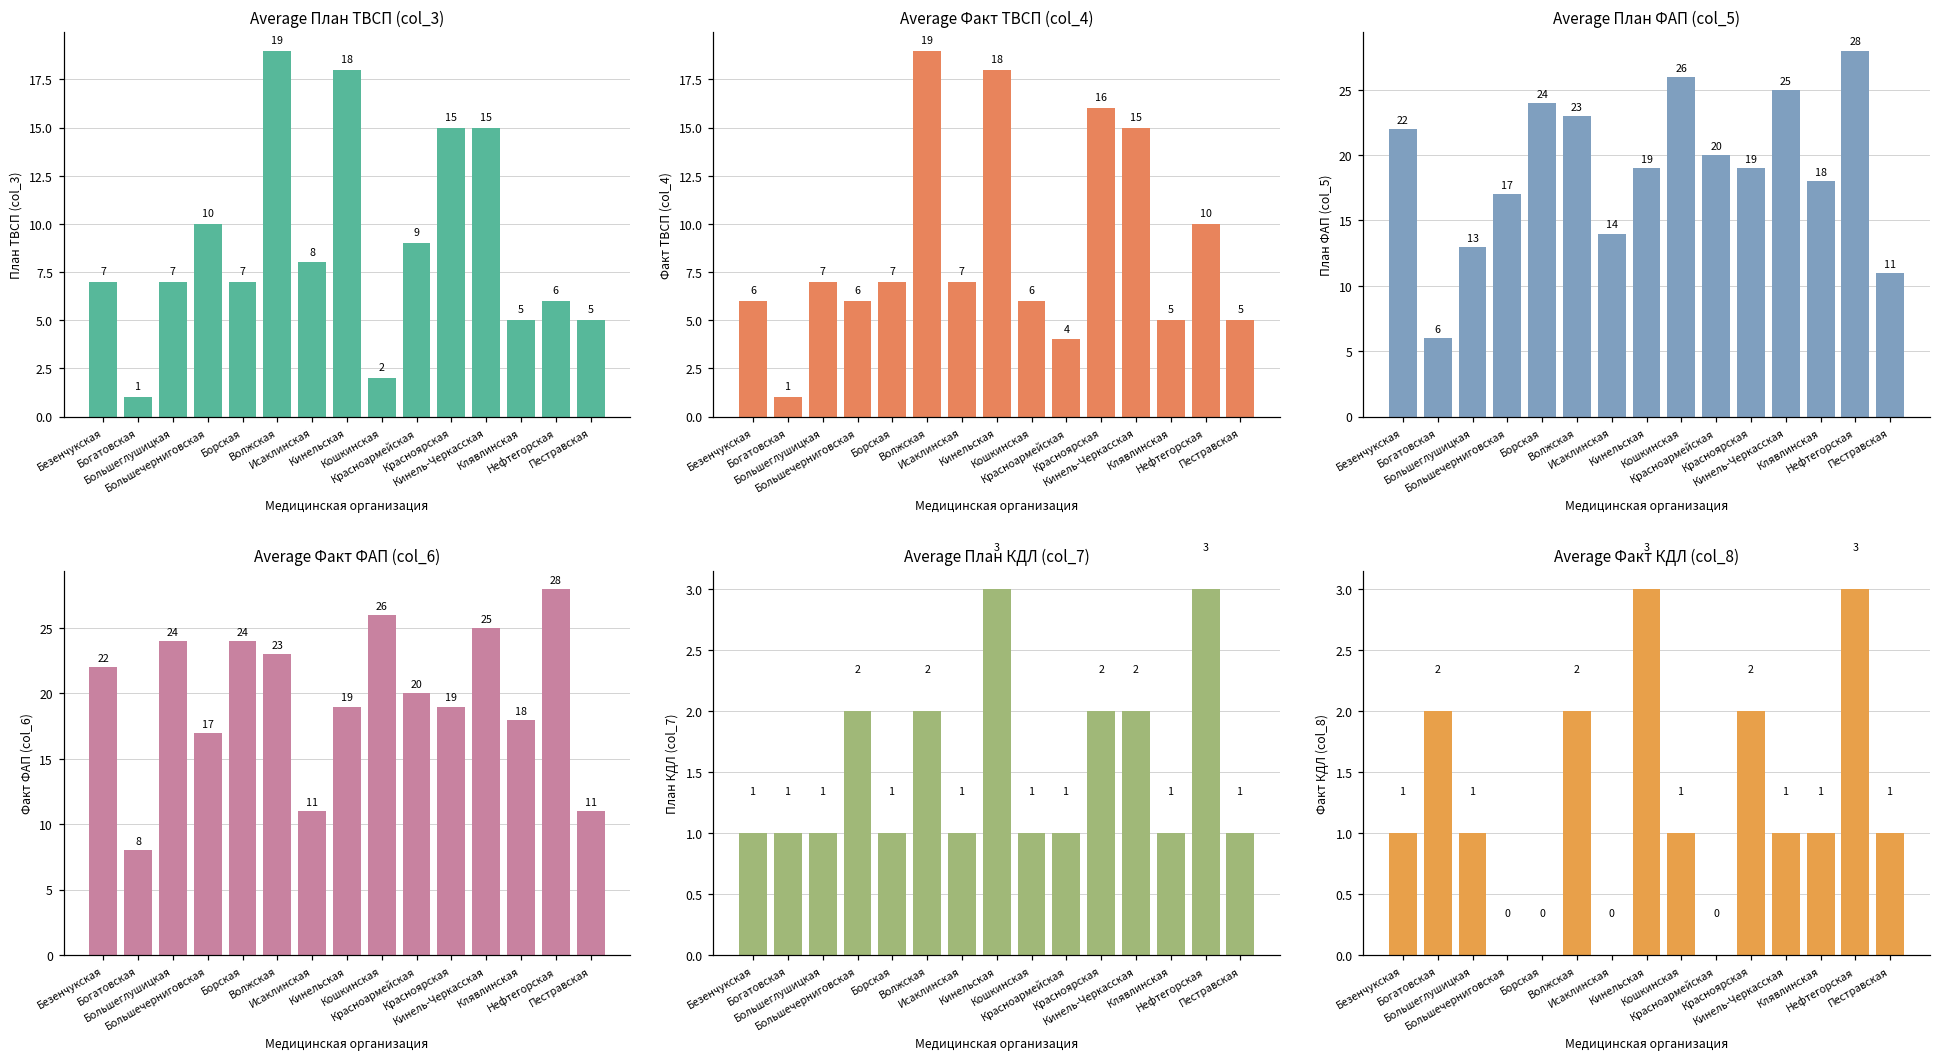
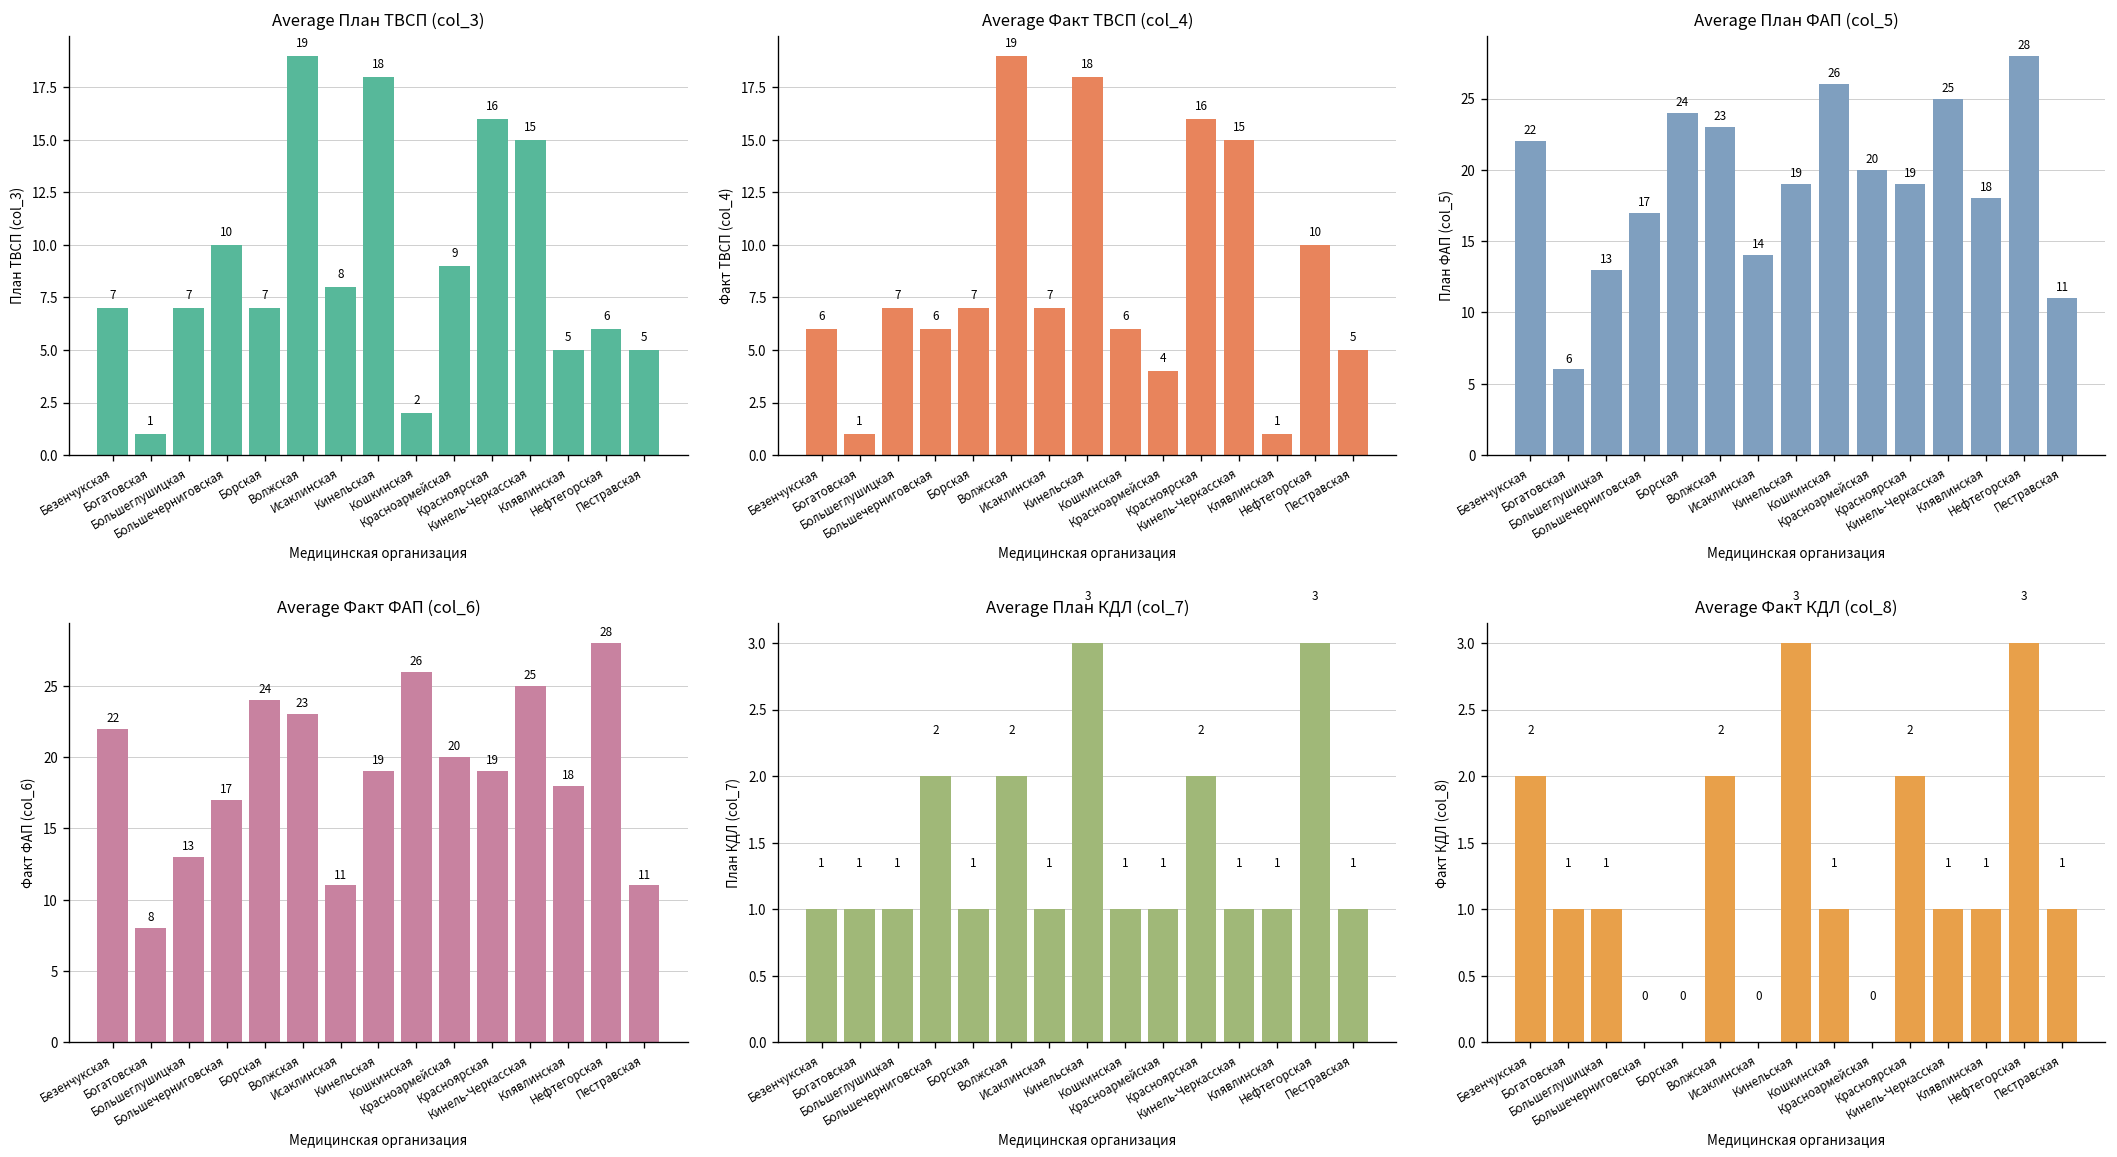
  {
    "Average План ТВСП (col_3)": {
      "Безенчукская": 7,
      "Богатовская": 1,
      "Большеглушицкая": 7,
      "Большечерниговская": 10,
      "Борская": 7,
      "Волжская": 19,
      "Исаклинская": 8,
      "Кинельская": 18,
      "Кошкинская": 2,
      "Красноармейская": 9,
-     "Красноярская": 15,
+     "Красноярская": 16,
      "Кинель-Черкасская": 15,
      "Клявлинская": 5,
      "Нефтегорская": 6,
      "Пестравская": 5
    },
    "Average Факт ТВСП (col_4)": {
      "Безенчукская": 6,
      "Богатовская": 1,
      "Большеглушицкая": 7,
      "Большечерниговская": 6,
      "Борская": 7,
      "Волжская": 19,
      "Исаклинская": 7,
      "Кинельская": 18,
      "Кошкинская": 6,
      "Красноармейская": 4,
      "Красноярская": 16,
      "Кинель-Черкасская": 15,
-     "Клявлинская": 5,
+     "Клявлинская": 1,
      "Нефтегорская": 10,
      "Пестравская": 5
    },
    "Average План ФАП (col_5)": {
      "Безенчукская": 22,
      "Богатовская": 6,
      "Большеглушицкая": 13,
      "Большечерниговская": 17,
      "Борская": 24,
      "Волжская": 23,
      "Исаклинская": 14,
      "Кинельская": 19,
      "Кошкинская": 26,
      "Красноармейская": 20,
      "Красноярская": 19,
      "Кинель-Черкасская": 25,
      "Клявлинская": 18,
      "Нефтегорская": 28,
      "Пестравская": 11
    },
    "Average Факт ФАП (col_6)": {
      "Безенчукская": 22,
      "Богатовская": 8,
-     "Большеглушицкая": 24,
+     "Большеглушицкая": 13,
      "Большечерниговская": 17,
      "Борская": 24,
      "Волжская": 23,
      "Исаклинская": 11,
      "Кинельская": 19,
      "Кошкинская": 26,
      "Красноармейская": 20,
      "Красноярская": 19,
      "Кинель-Черкасская": 25,
      "Клявлинская": 18,
      "Нефтегорская": 28,
      "Пестравская": 11
    },
    "Average План КДЛ (col_7)": {
-     "Кинель-Черкасская": 2
+     "Кинель-Черкасская": 1
    },
    "Average Факт КДЛ (col_8)": {
-     "Безенчукская": 1,
-     "Богатовская": 2
+     "Безенчукская": 2,
+     "Богатовская": 1
    }
  }
